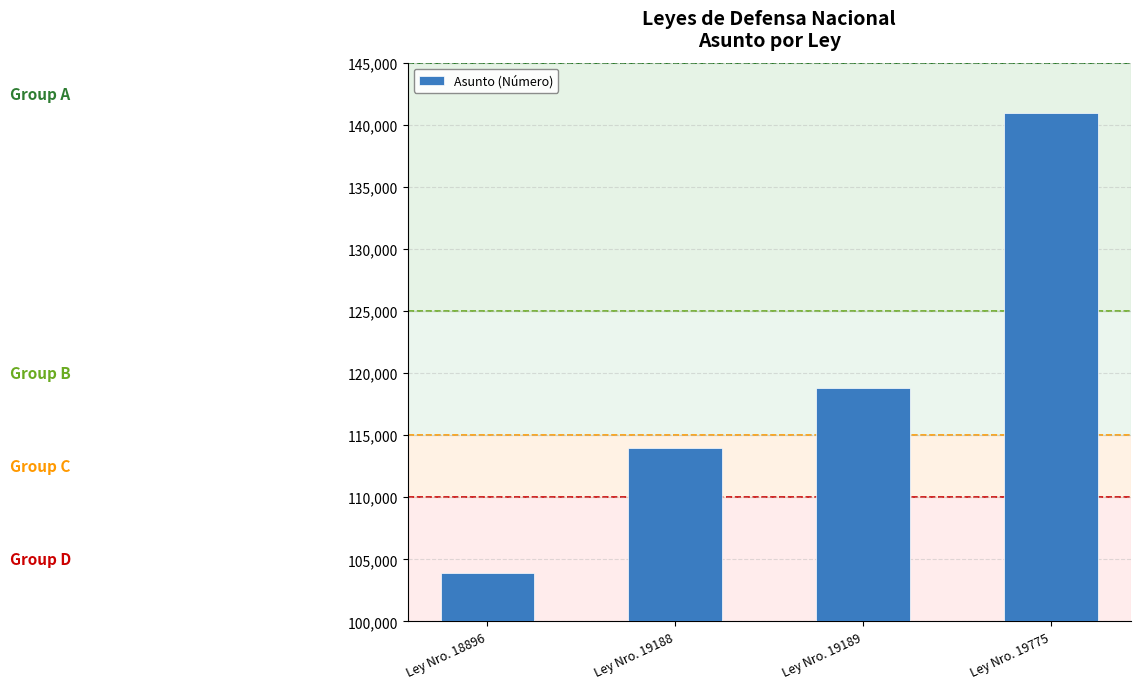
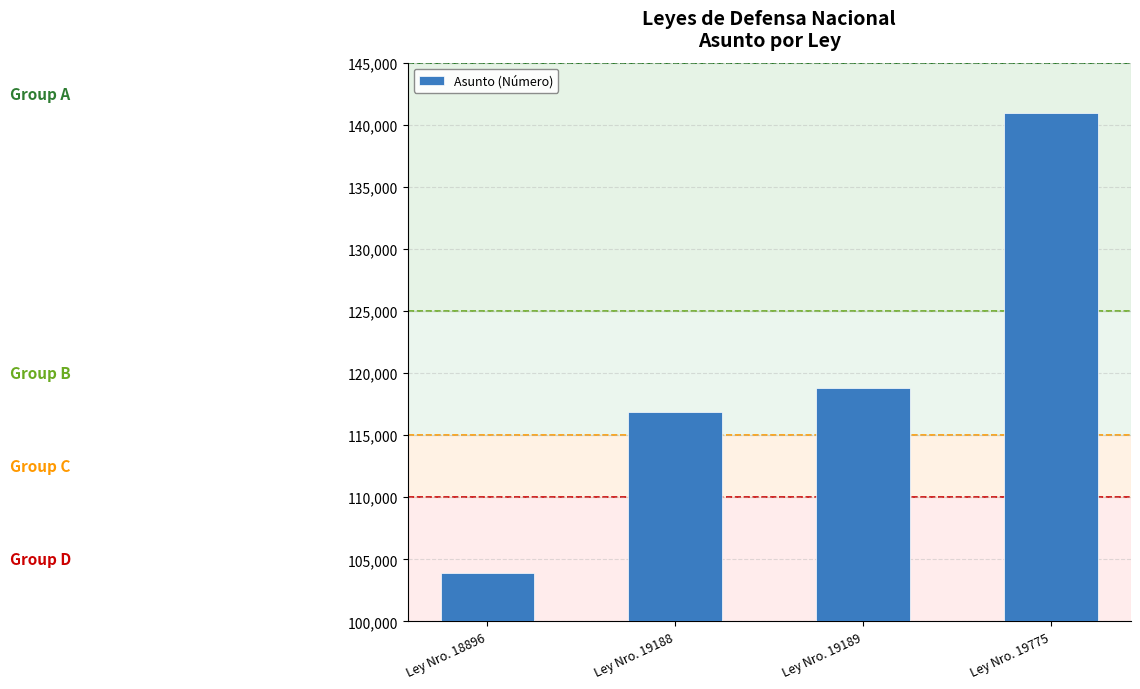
  {
    "Ley Nro. 18896": "103,900",
-   "Ley Nro. 19188": "113,900",
+   "Ley Nro. 19188": "116,800",
    "Ley Nro. 19189": "118,800",
    "Ley Nro. 19775": "140,900"
  }
